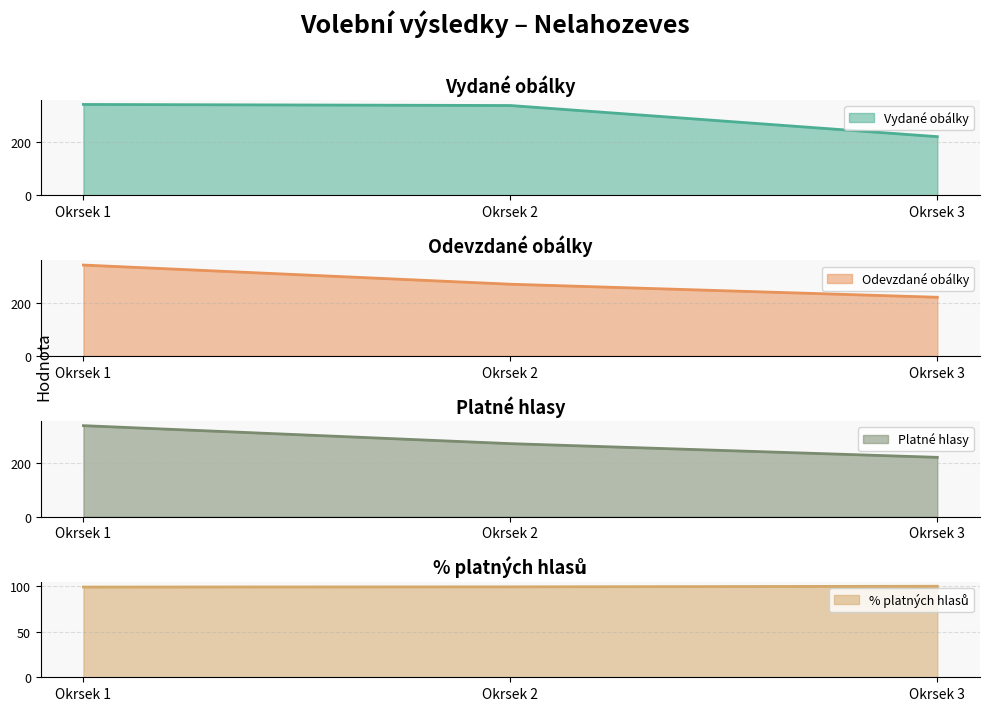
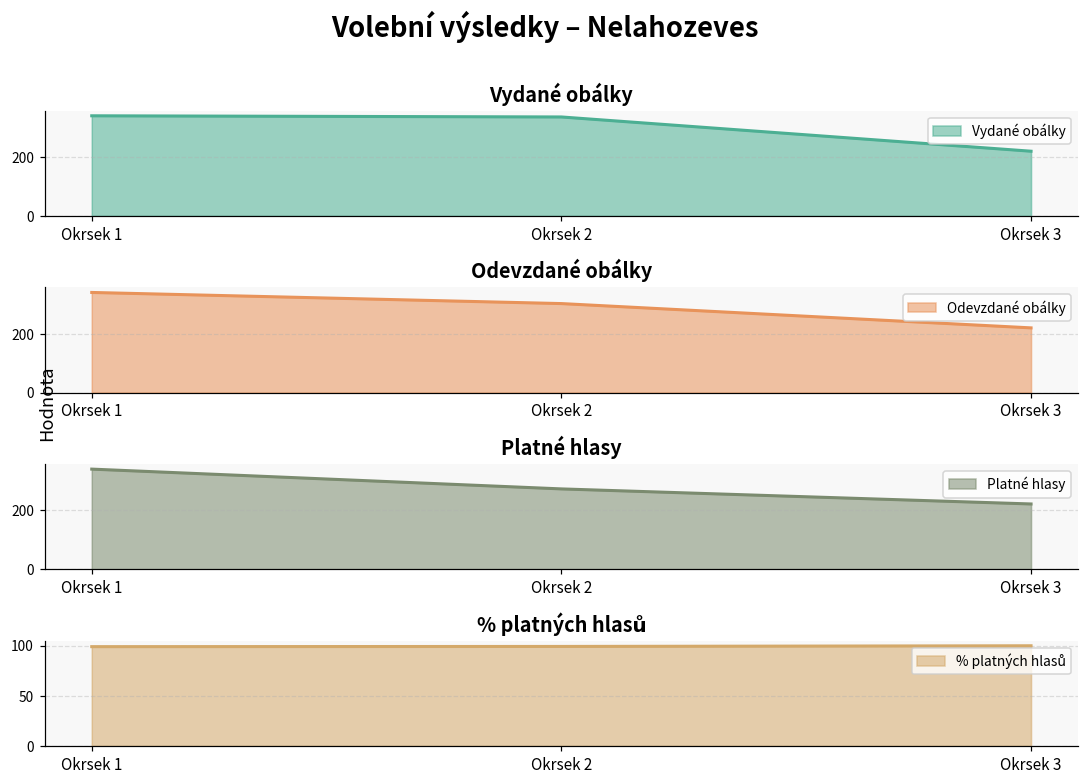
  {
    "Vydané obálky": {
      "Okrsek 1": 340,
      "Okrsek 2": 340,
      "Okrsek 3": 220
    },
    "Odevzdané obálky": {
      "Okrsek 1": 340,
-     "Okrsek 2": 270,
+     "Okrsek 2": 300,
      "Okrsek 3": 220
    },
    "Platné hlasy": {
      "Okrsek 1": 340,
      "Okrsek 2": 270,
      "Okrsek 3": 220
    },
    "% platných hlasů": {
      "Okrsek 1": 100,
      "Okrsek 2": 100,
      "Okrsek 3": 100
    }
  }
